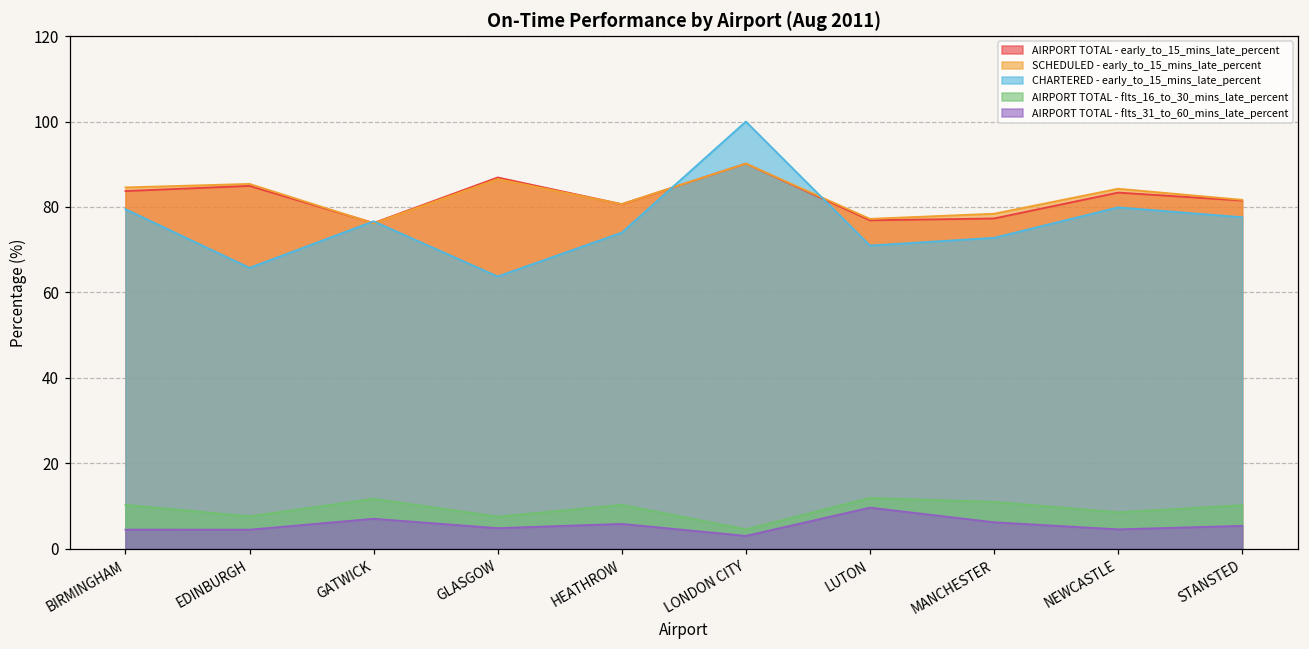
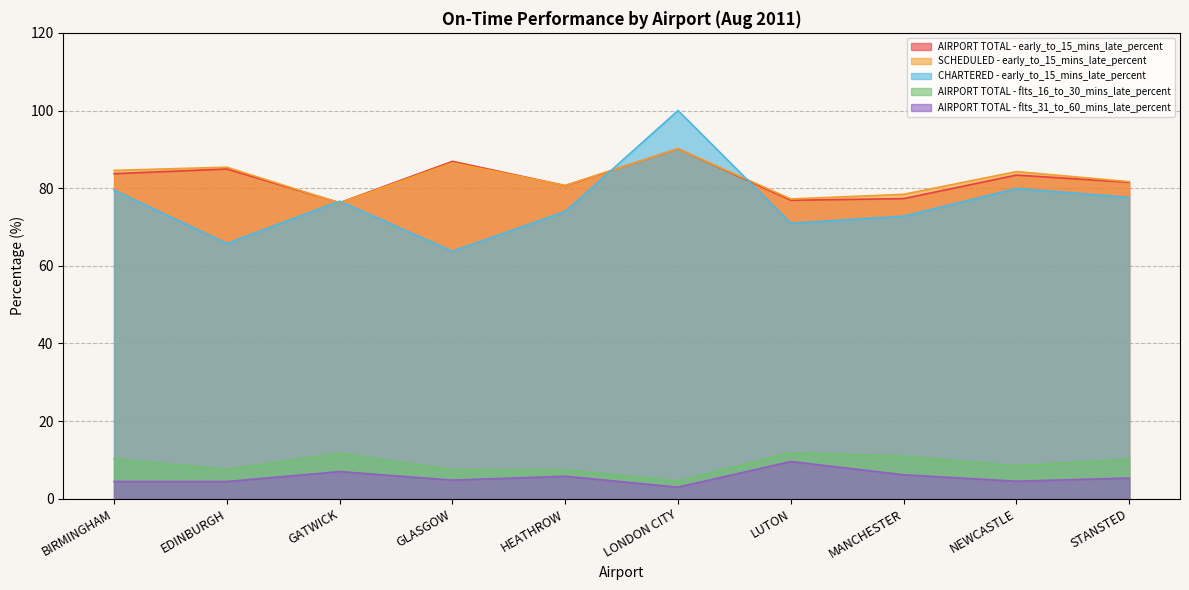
  {
    "AIRPORT TOTAL - early_to_15_mins_late_percent": {
      "BIRMINGHAM": 84,
      "MANCHESTER": 77,
      "NEWCASTLE": 83
    },
    "SCHEDULED - early_to_15_mins_late_percent": {
      "BIRMINGHAM": 85,
      "MANCHESTER": 78,
      "NEWCASTLE": 84
    },
    "CHARTERED - early_to_15_mins_late_percent": {
      "BIRMINGHAM": 79,
      "EDINBURGH": 66,
      "GLASGOW": 64,
      "HEATHROW": 74,
      "LONDON CITY": 100,
      "LUTON": 71,
      "MANCHESTER": 73,
      "NEWCASTLE": 80,
      "STANSTED": 78
    },
    "AIRPORT TOTAL - flts_16_to_30_mins_late_percent": {
      "BIRMINGHAM": 10,
      "EDINBURGH": 8,
      "GATWICK": 12,
      "GLASGOW": 8,
-     "HEATHROW": 10,
+     "HEATHROW": 7,
      "LONDON CITY": 5,
      "LUTON": 12,
      "MANCHESTER": 11,
      "NEWCASTLE": 9,
      "STANSTED": 10
    },
    "AIRPORT TOTAL - flts_31_to_60_mins_late_percent": {
      "BIRMINGHAM": 4,
      "EDINBURGH": 4,
      "GATWICK": 7,
      "GLASGOW": 5,
      "HEATHROW": 6,
      "LONDON CITY": 3,
      "LUTON": 10,
      "MANCHESTER": 6,
      "NEWCASTLE": 5,
      "STANSTED": 5
    }
  }
